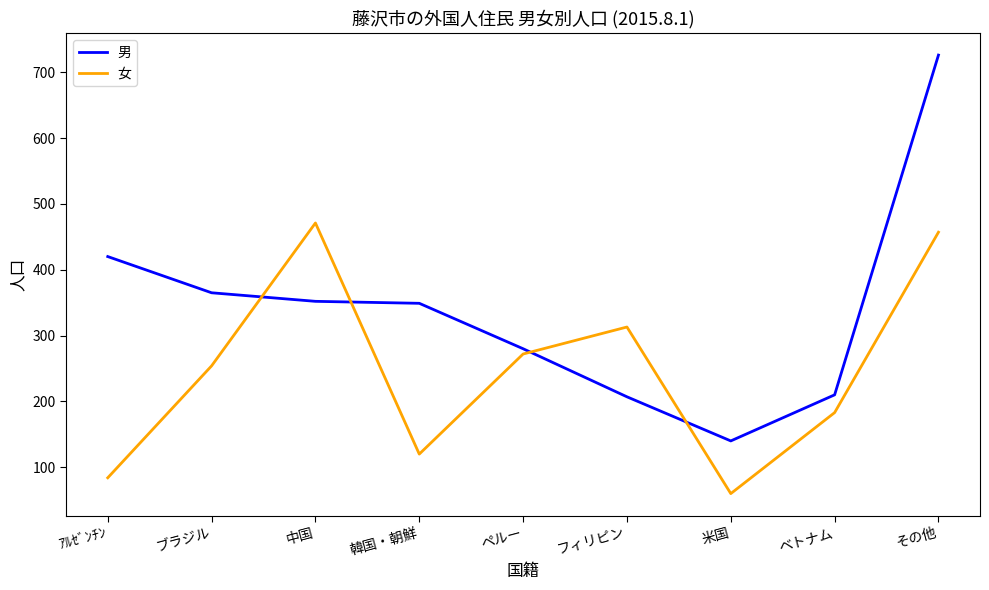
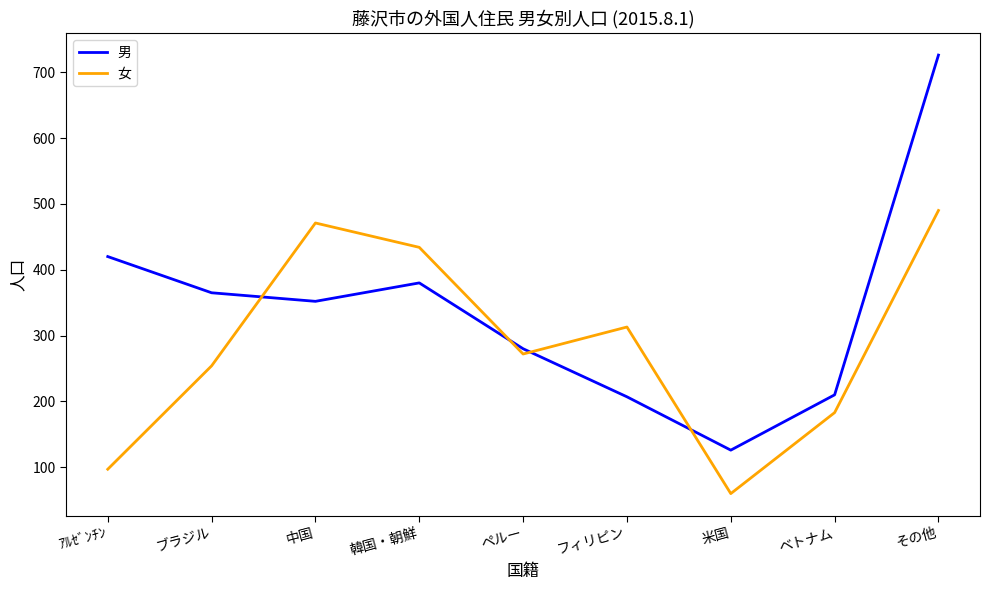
  {
    "男": {
      "ｱﾙｾﾞﾝﾁﾝ": 420,
      "ブラジル": 370,
      "中国": 350,
-     "韓国・朝鮮": 350,
+     "韓国・朝鮮": 380,
      "ペルー": 280,
      "フィリピン": 210,
-     "米国": 140,
+     "米国": 130,
      "ベトナム": 210,
      "その他": 730
    },
    "女": {
-     "ｱﾙｾﾞﾝﾁﾝ": 80,
+     "ｱﾙｾﾞﾝﾁﾝ": 100,
      "ブラジル": 250,
      "中国": 470,
-     "韓国・朝鮮": 120,
+     "韓国・朝鮮": 430,
      "ペルー": 270,
      "フィリピン": 310,
      "米国": 60,
      "ベトナム": 180,
-     "その他": 460
+     "その他": 490
    }
  }
